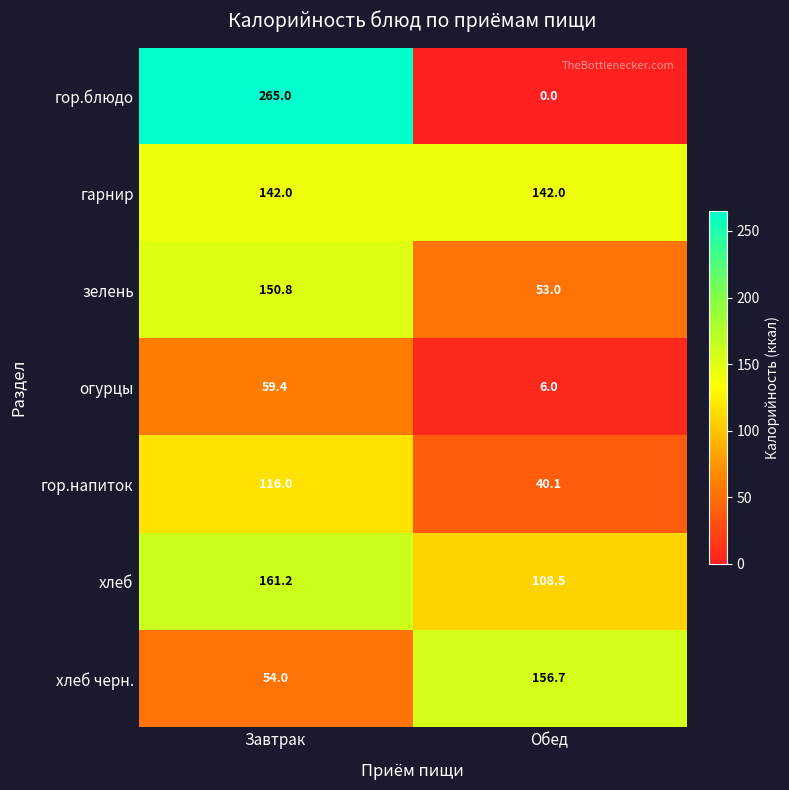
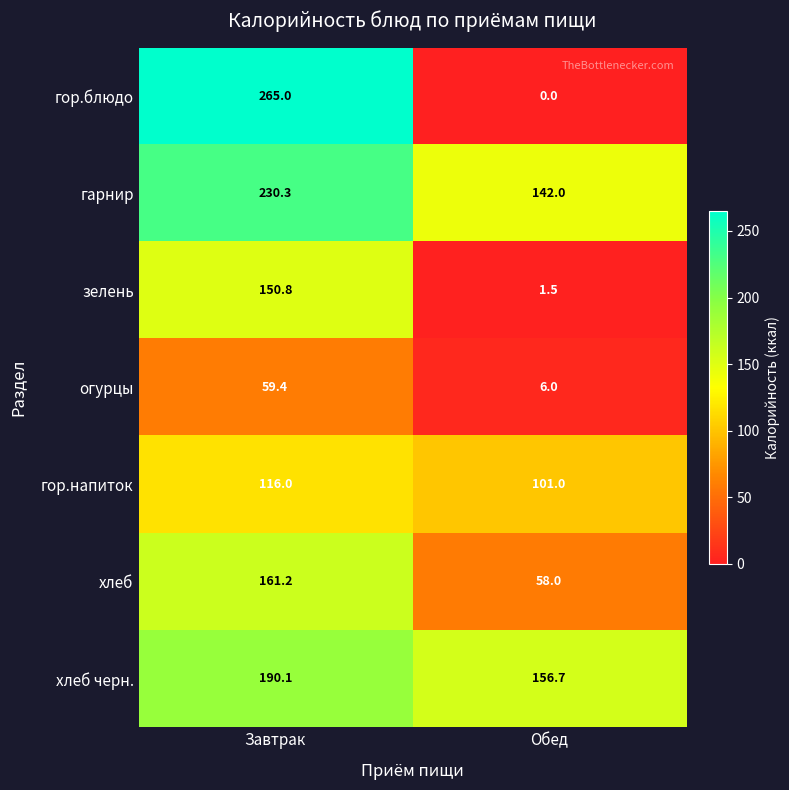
  {
    "гор.блюдо": {
      "Завтрак": 265.0
    },
    "гарнир": {
-     "Завтрак": 142.0,
+     "Завтрак": 230.3,
      "Обед": 142.0
    },
    "зелень": {
      "Завтрак": 150.8,
-     "Обед": 53.0
+     "Обед": 1.5
    },
    "огурцы": {
      "Завтрак": 59.4,
      "Обед": 6.0
    },
    "гор.напиток": {
      "Завтрак": 116.0,
-     "Обед": 40.1
+     "Обед": 101.0
    },
    "хлеб": {
      "Завтрак": 161.2,
-     "Обед": 108.5
+     "Обед": 58.0
    },
    "хлеб черн.": {
-     "Завтрак": 54.0,
+     "Завтрак": 190.1,
      "Обед": 156.7
    }
  }
